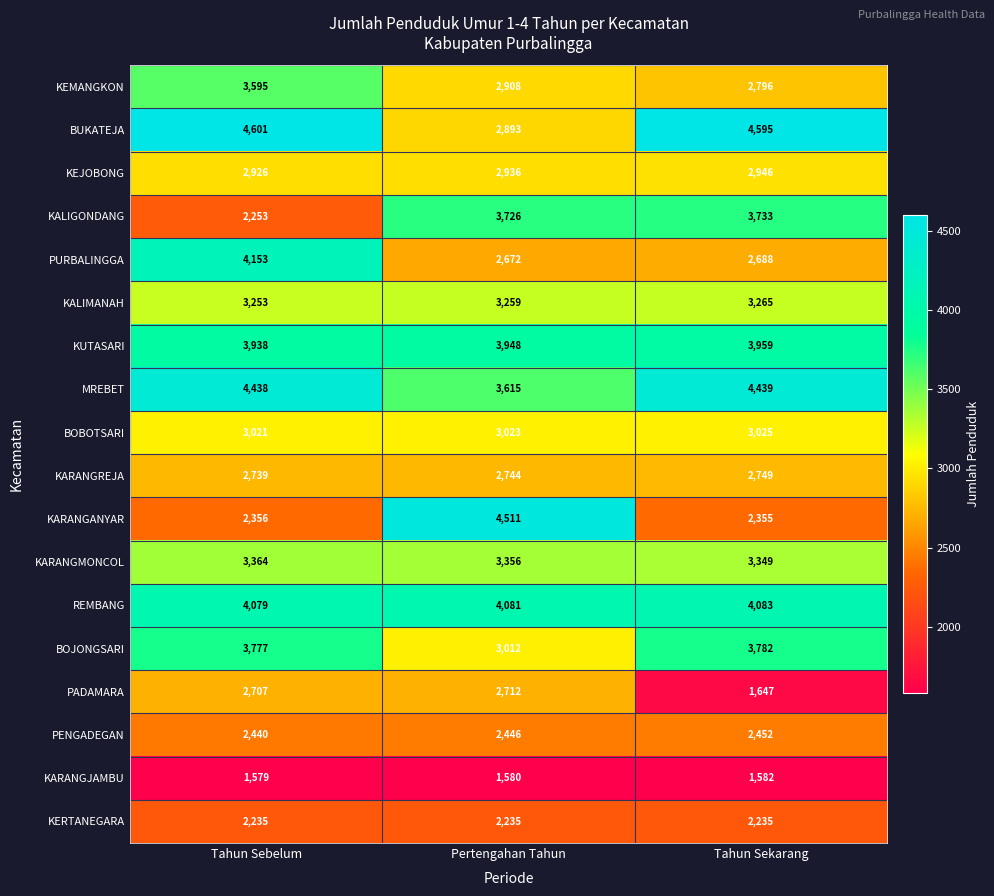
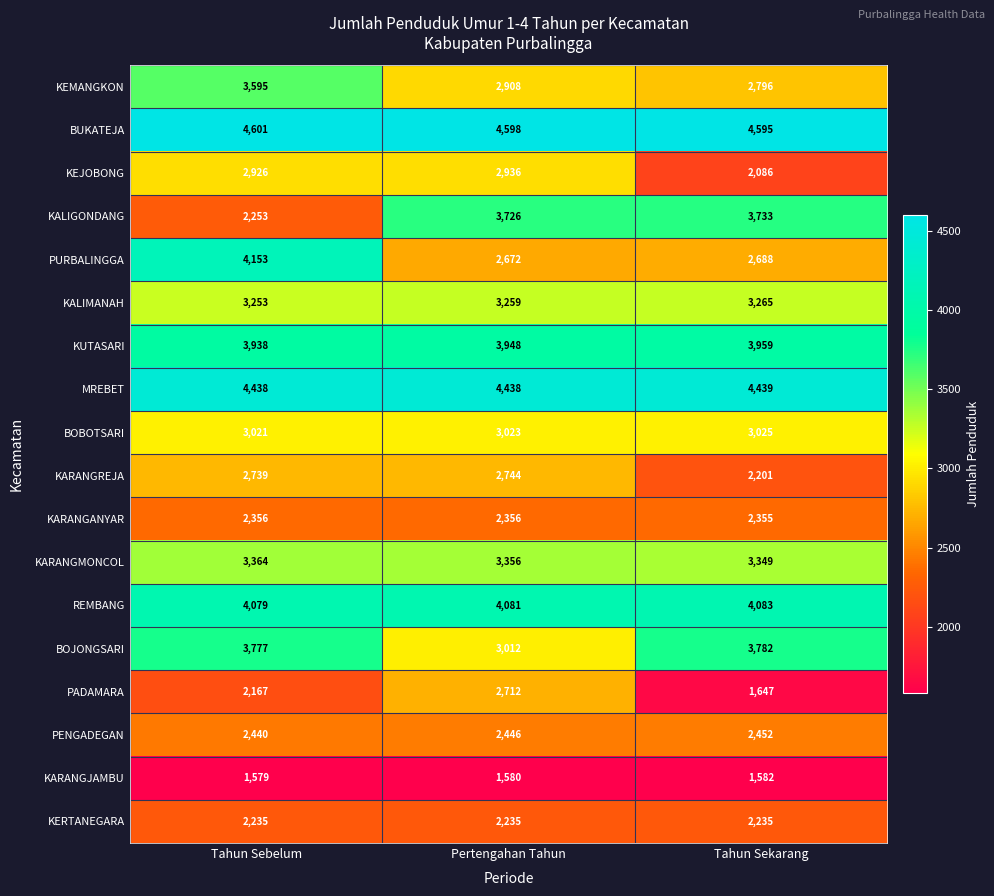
  {
    "KEMANGKON": {
      "Tahun Sebelum": "3,595",
      "Pertengahan Tahun": "2,908",
      "Tahun Sekarang": "2,796"
    },
    "BUKATEJA": {
      "Tahun Sebelum": "4,601",
-     "Pertengahan Tahun": "2,893",
+     "Pertengahan Tahun": "4,598",
      "Tahun Sekarang": "4,595"
    },
    "KEJOBONG": {
      "Tahun Sebelum": "2,926",
      "Pertengahan Tahun": "2,936",
-     "Tahun Sekarang": "2,946"
+     "Tahun Sekarang": "2,086"
    },
    "KALIGONDANG": {
      "Tahun Sebelum": "2,253",
      "Pertengahan Tahun": "3,726",
      "Tahun Sekarang": "3,733"
    },
    "PURBALINGGA": {
      "Tahun Sebelum": "4,153",
      "Pertengahan Tahun": "2,672",
      "Tahun Sekarang": "2,688"
    },
    "KALIMANAH": {
      "Tahun Sebelum": "3,253",
      "Pertengahan Tahun": "3,259",
      "Tahun Sekarang": "3,265"
    },
    "KUTASARI": {
      "Tahun Sebelum": "3,938",
      "Pertengahan Tahun": "3,948",
      "Tahun Sekarang": "3,959"
    },
    "MREBET": {
      "Tahun Sebelum": "4,438",
-     "Pertengahan Tahun": "3,615",
+     "Pertengahan Tahun": "4,438",
      "Tahun Sekarang": "4,439"
    },
    "BOBOTSARI": {
      "Tahun Sebelum": "3,021",
      "Pertengahan Tahun": "3,023",
      "Tahun Sekarang": "3,025"
    },
    "KARANGREJA": {
      "Tahun Sebelum": "2,739",
      "Pertengahan Tahun": "2,744",
-     "Tahun Sekarang": "2,749"
+     "Tahun Sekarang": "2,201"
    },
    "KARANGANYAR": {
      "Tahun Sebelum": "2,356",
-     "Pertengahan Tahun": "4,511",
+     "Pertengahan Tahun": "2,356",
      "Tahun Sekarang": "2,355"
    },
    "KARANGMONCOL": {
      "Tahun Sebelum": "3,364",
      "Pertengahan Tahun": "3,356",
      "Tahun Sekarang": "3,349"
    },
    "REMBANG": {
      "Tahun Sebelum": "4,079",
      "Pertengahan Tahun": "4,081",
      "Tahun Sekarang": "4,083"
    },
    "BOJONGSARI": {
      "Tahun Sebelum": "3,777",
      "Pertengahan Tahun": "3,012",
      "Tahun Sekarang": "3,782"
    },
    "PADAMARA": {
-     "Tahun Sebelum": "2,707",
+     "Tahun Sebelum": "2,167",
      "Pertengahan Tahun": "2,712",
      "Tahun Sekarang": "1,647"
    },
    "PENGADEGAN": {
      "Tahun Sebelum": "2,440",
      "Pertengahan Tahun": "2,446",
      "Tahun Sekarang": "2,452"
    },
    "KARANGJAMBU": {
      "Tahun Sebelum": "1,579",
      "Pertengahan Tahun": "1,580",
      "Tahun Sekarang": "1,582"
    },
    "KERTANEGARA": {
      "Tahun Sebelum": "2,235",
      "Pertengahan Tahun": "2,235",
      "Tahun Sekarang": "2,235"
    }
  }
